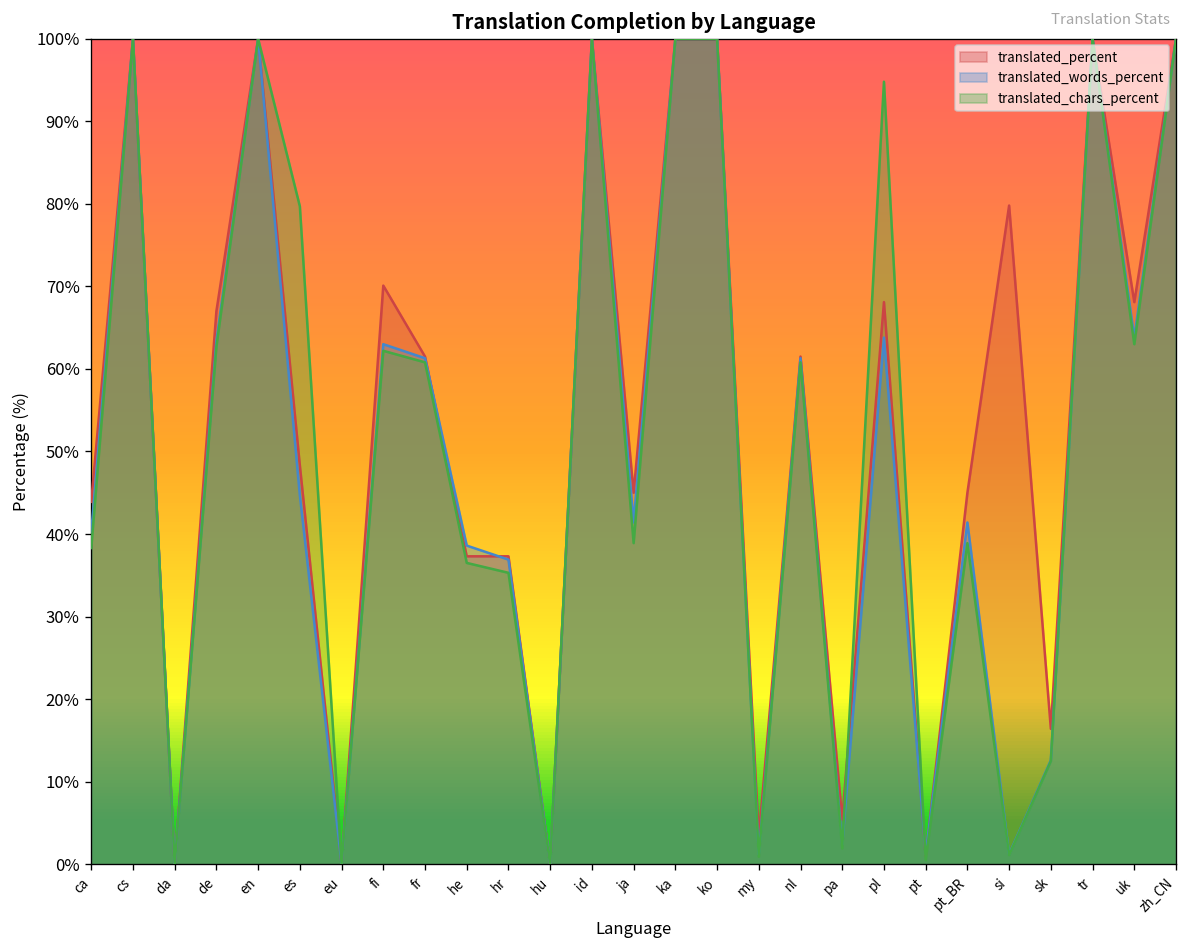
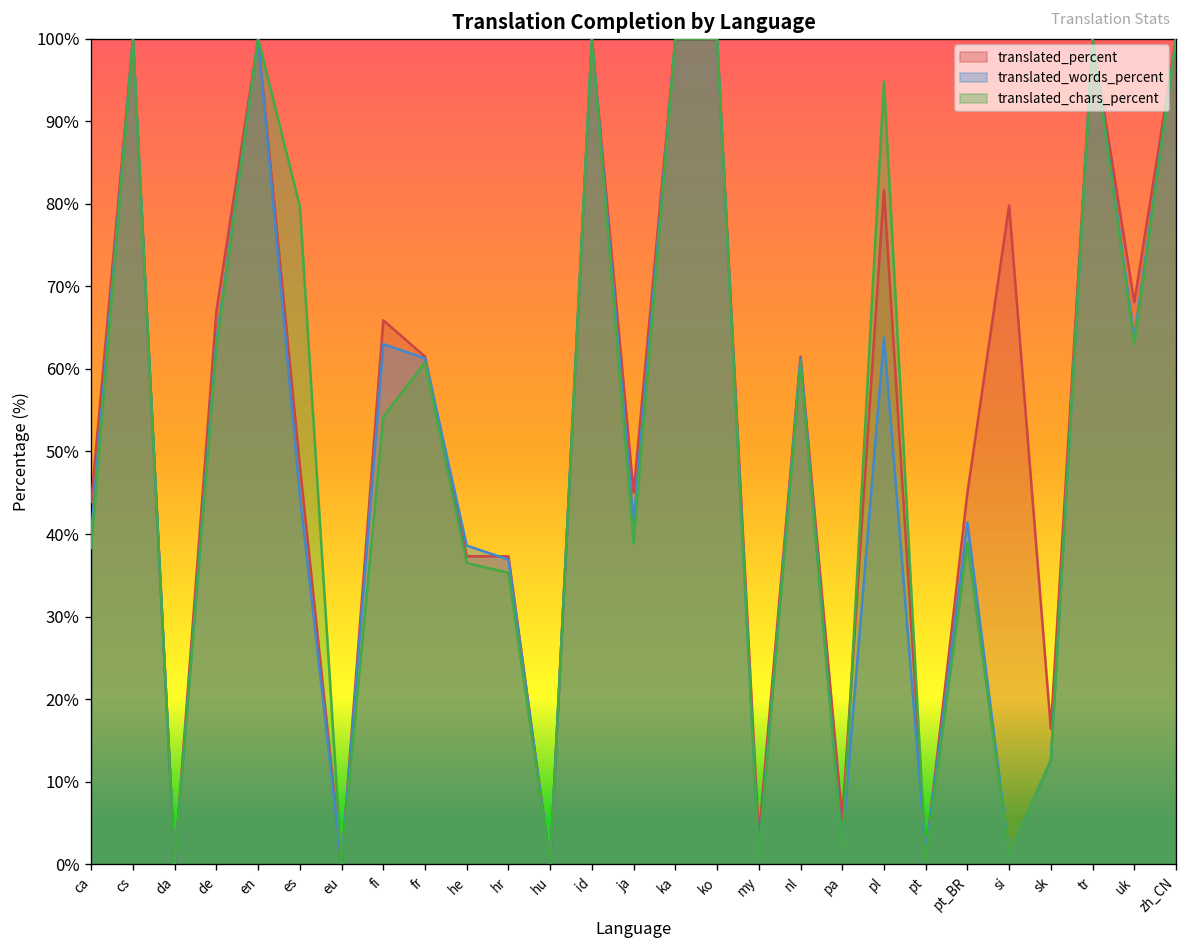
  {
    "translated_percent": {
      "ca": "44%",
      "de": "67%",
      "es": "48%",
-     "fi": "70%",
+     "fi": "66%",
      "he": "37%",
      "hr": "37%",
      "ja": "45%",
      "my": "3%",
      "pa": "5%",
-     "pl": "68%",
+     "pl": "82%",
      "pt_BR": "45%",
      "si": "80%",
      "sk": "16%",
      "uk": "68%"
    },
    "translated_words_percent": {
      "ca": "40%",
      "de": "63%",
      "es": "45%",
      "fi": "63%",
      "he": "39%",
      "hr": "37%",
      "ja": "41%",
      "pa": "2%",
      "pl": "64%",
      "pt_BR": "41%",
      "uk": "64%"
    },
    "translated_chars_percent": {
      "ca": "38%",
      "de": "63%",
      "es": "80%",
-     "fi": "62%",
+     "fi": "54%",
      "fr": "61%",
      "he": "37%",
      "hr": "35%",
      "ja": "39%",
      "nl": "61%",
      "pa": "2%",
      "pl": "95%",
      "pt": "1%",
      "pt_BR": "39%",
      "uk": "63%"
    }
  }
